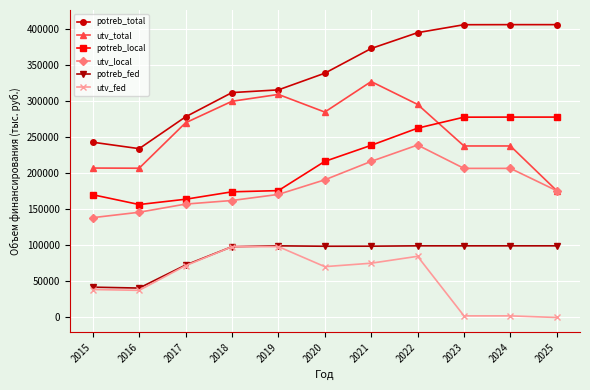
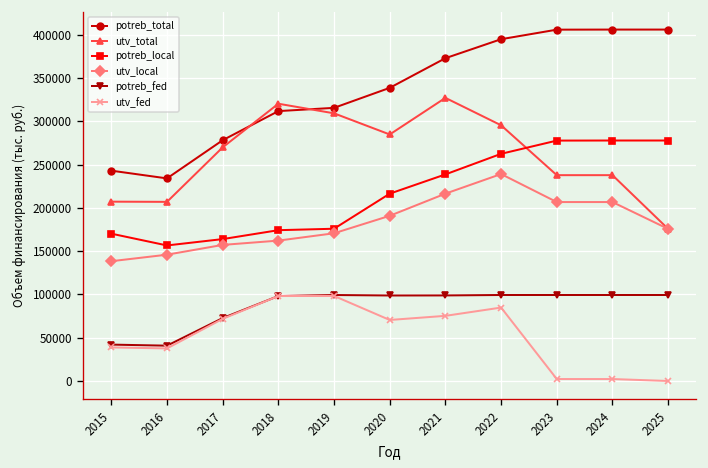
  {
    "utv_total": {
      "2015": 210000,
      "2016": 210000,
      "2017": 270000,
-     "2018": 300000,
+     "2018": 320000,
      "2019": 310000,
      "2020": 280000,
      "2021": 330000,
      "2022": 300000,
      "2023": 240000,
      "2024": 240000
    }
  }
